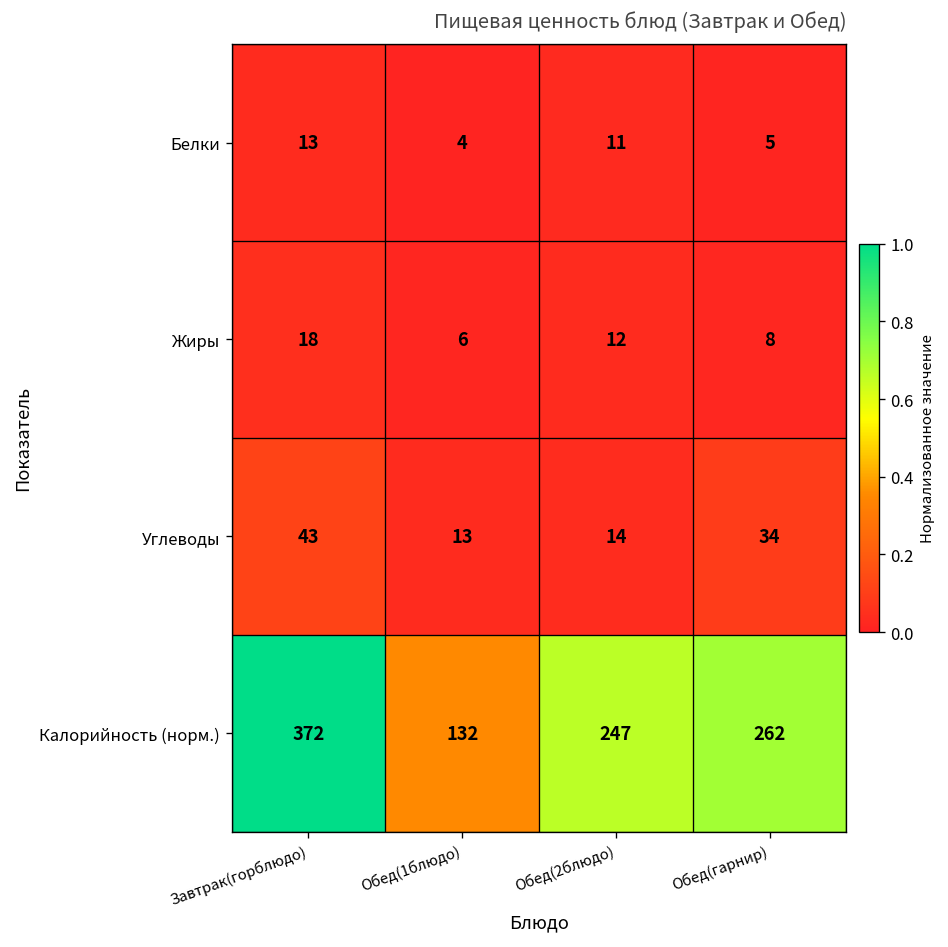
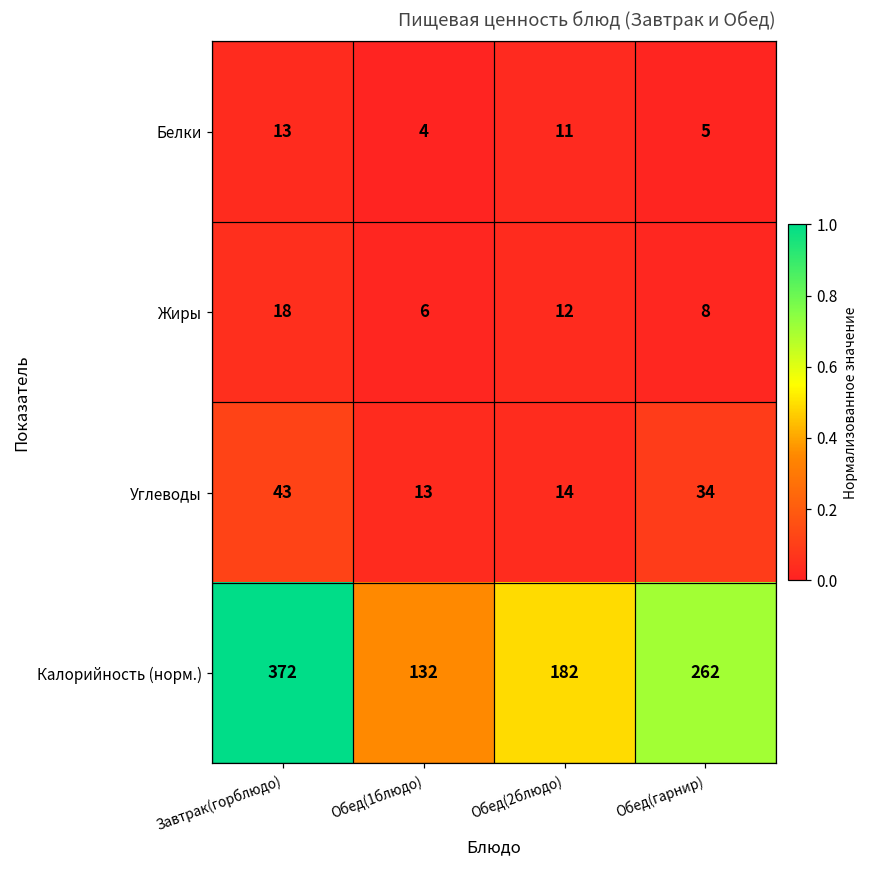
  {
    "Белки": {
      "Завтрак(горблюдо)": 13,
      "Обед(1блюдо)": 4,
      "Обед(2блюдо)": 11,
      "Обед(гарнир)": 5
    },
    "Жиры": {
      "Завтрак(горблюдо)": 18,
      "Обед(1блюдо)": 6,
      "Обед(2блюдо)": 12,
      "Обед(гарнир)": 8
    },
    "Углеводы": {
      "Завтрак(горблюдо)": 43,
      "Обед(1блюдо)": 13,
      "Обед(2блюдо)": 14,
      "Обед(гарнир)": 34
    },
    "Калорийность (норм.)": {
      "Завтрак(горблюдо)": 372,
      "Обед(1блюдо)": 132,
-     "Обед(2блюдо)": 247,
+     "Обед(2блюдо)": 182,
      "Обед(гарнир)": 262
    }
  }
